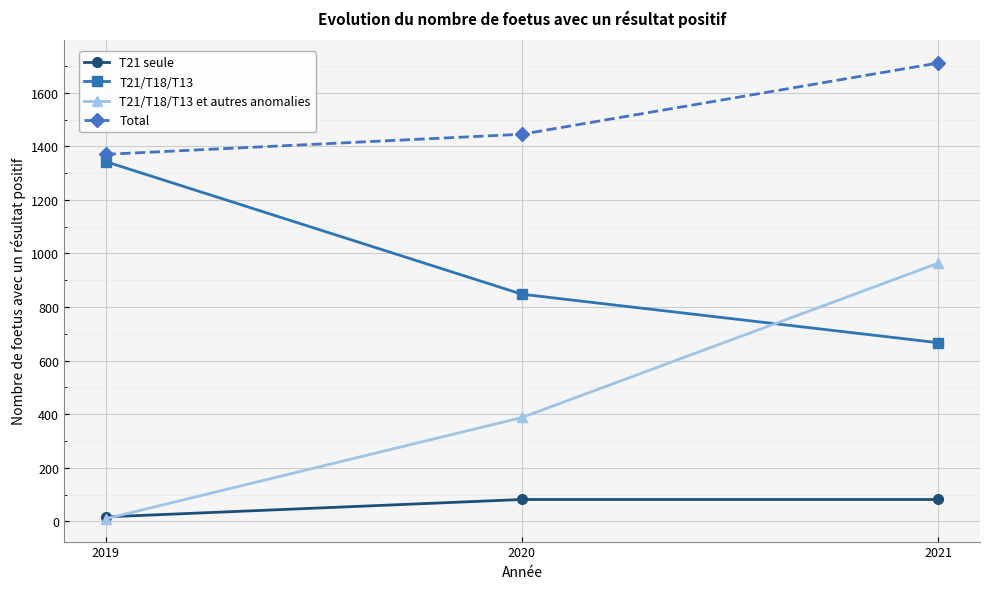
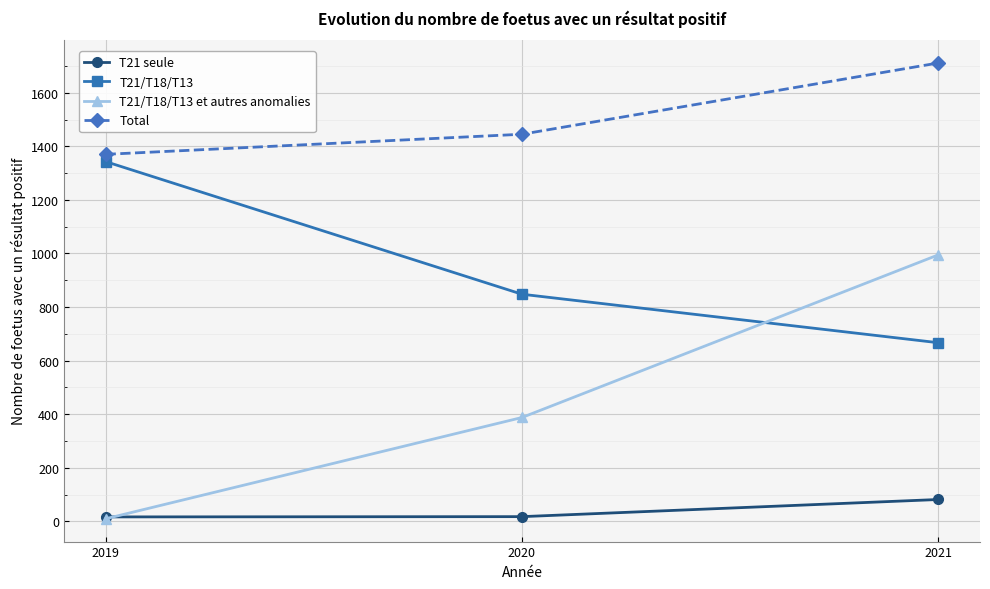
  {
    "T21 seule": {
-     "2020": 80,
+     "2020": 20,
      "2021": 80
    },
    "T21/T18/T13 et autres anomalies": {
      "2020": 390,
-     "2021": 960
+     "2021": 1000
    }
  }
